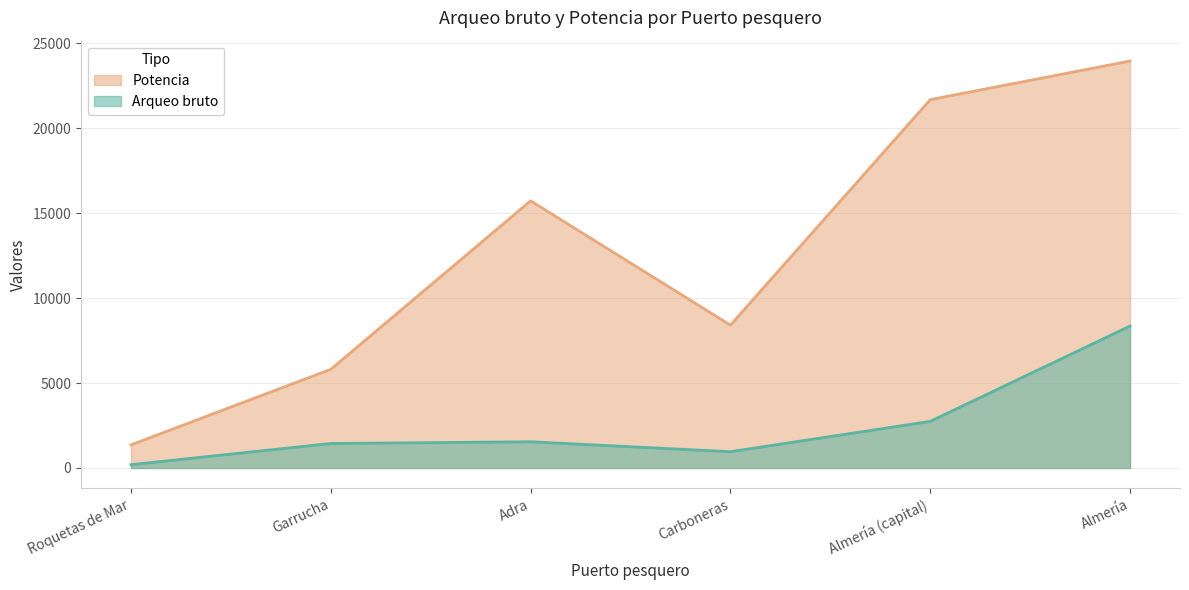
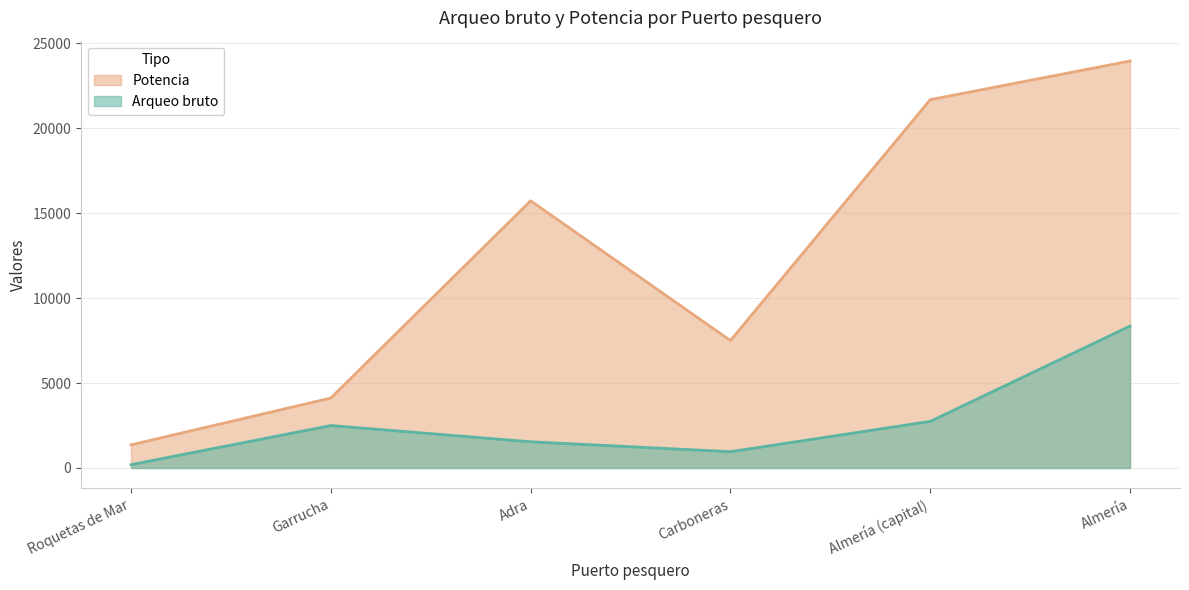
  {
    "Potencia": {
      "Roquetas de Mar": 1400,
-     "Garrucha": 5800,
+     "Garrucha": 4100,
      "Adra": 15700,
-     "Carboneras": 8400,
+     "Carboneras": 7500,
      "Almería (capital)": 21700,
      "Almería": 23900
    },
    "Arqueo bruto": {
      "Roquetas de Mar": 200,
-     "Garrucha": 1400,
+     "Garrucha": 2500,
      "Adra": 1500,
      "Carboneras": 1000,
      "Almería (capital)": 2700,
      "Almería": 8400
    }
  }
